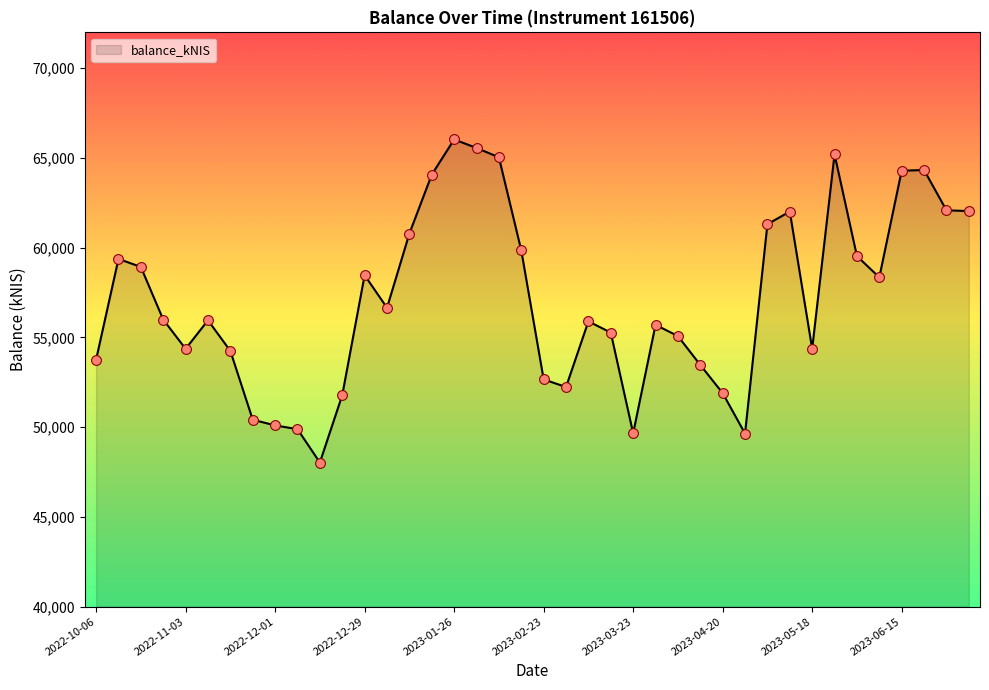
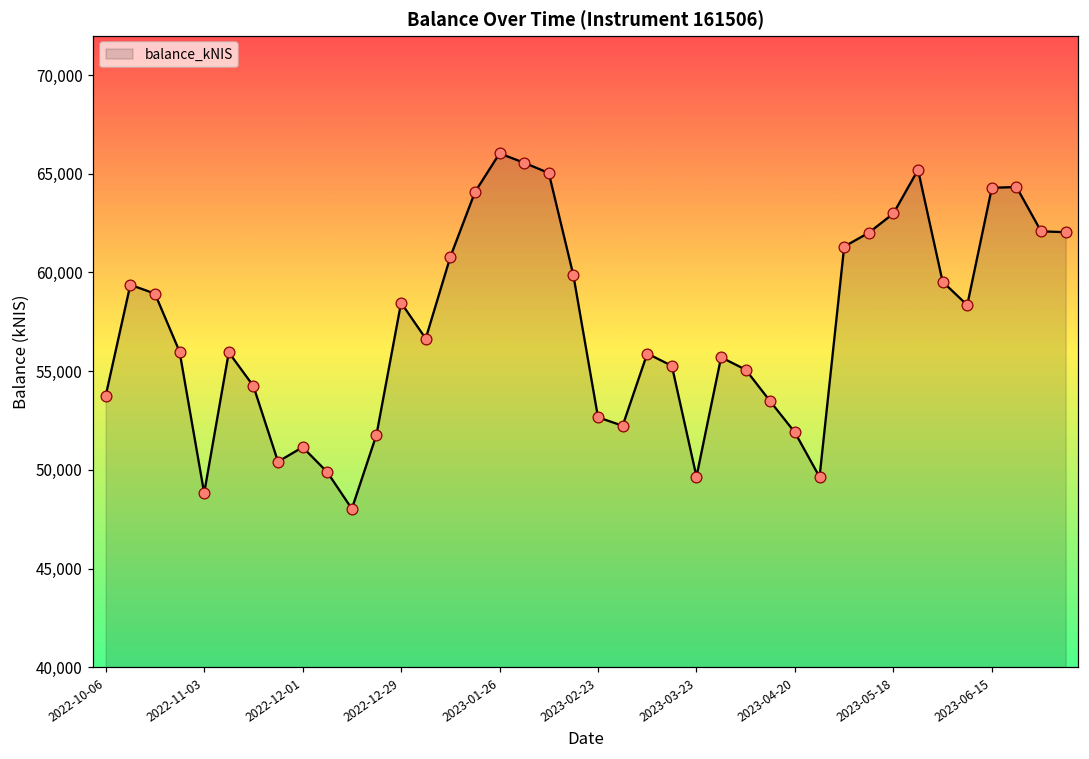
  {
    "2022-10-06": "53,800",
-   "2022-11-03": "54,400",
-   "2022-12-01": "50,100",
+   "2022-11-03": "48,800",
+   "2022-12-01": "51,100",
    "2022-12-29": "58,500",
    "2023-01-26": "66,000",
    "2023-02-23": "52,700",
    "2023-03-23": "49,700",
    "2023-04-20": "51,900",
-   "2023-05-18": "54,400",
+   "2023-05-18": "63,000",
    "2023-06-15": "64,300"
  }
